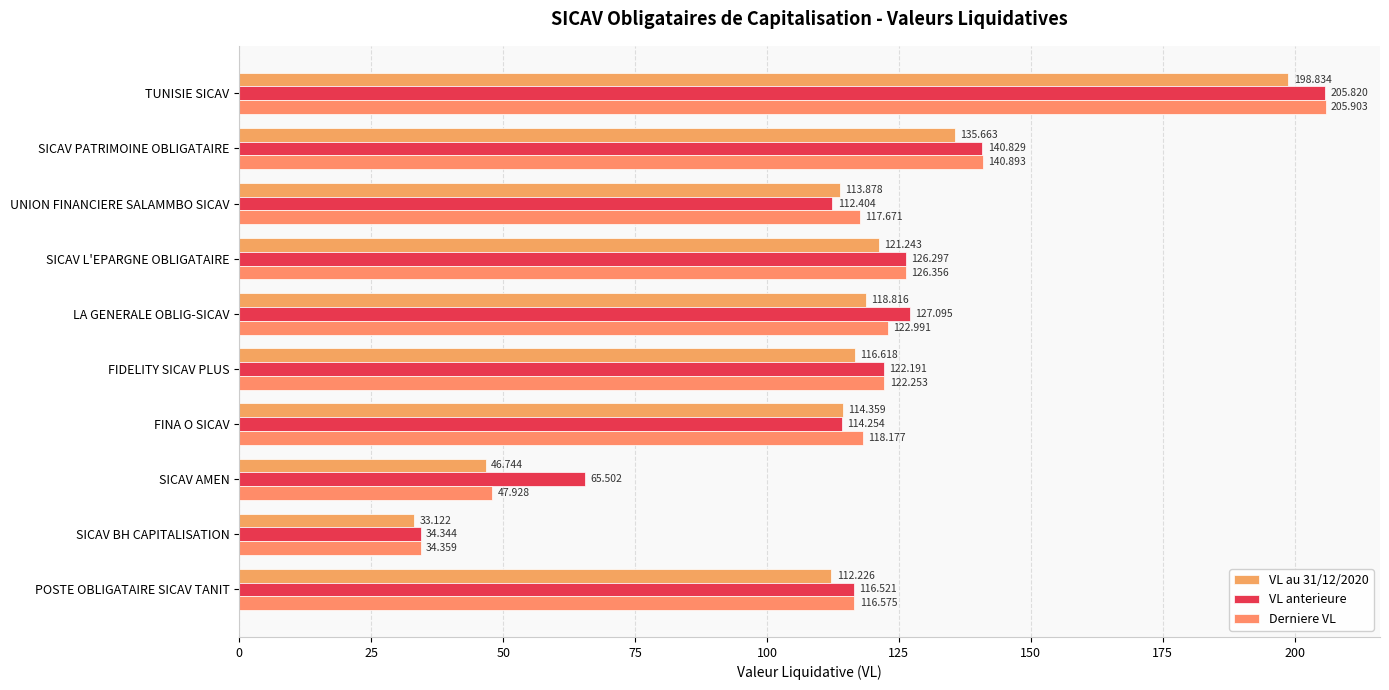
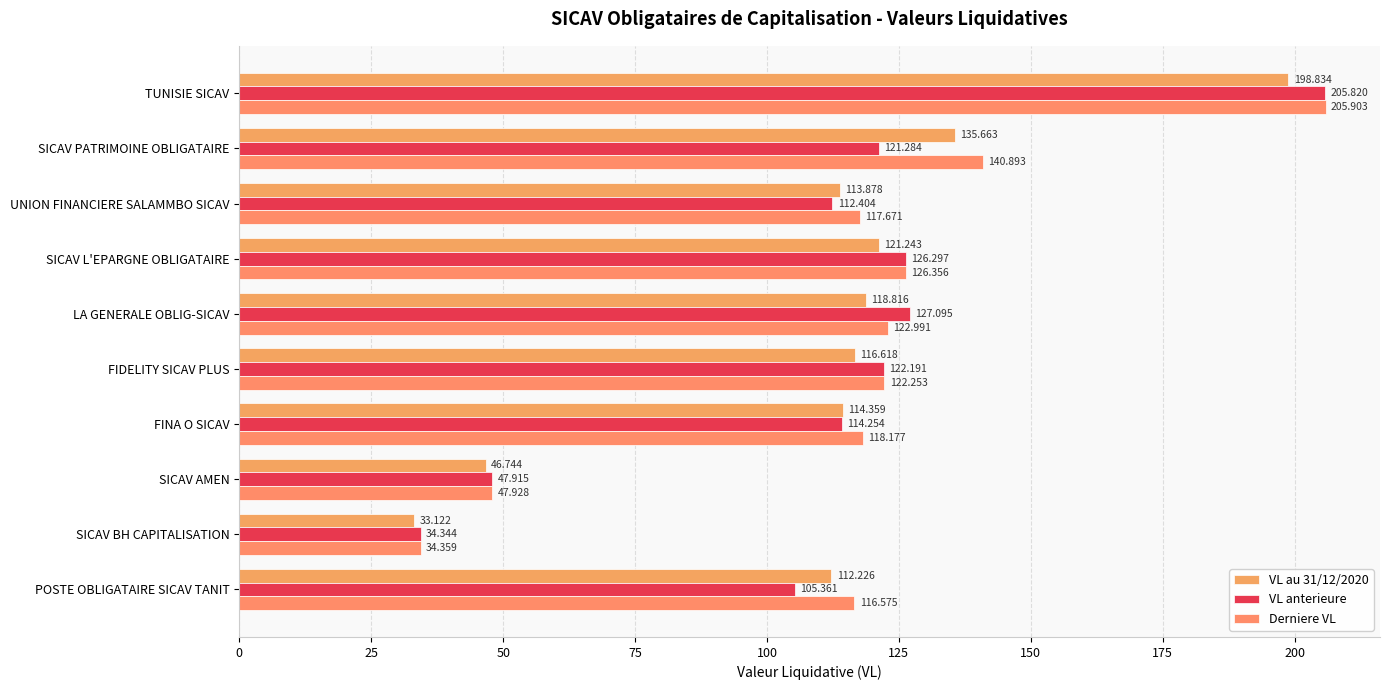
  {
    "VL anterieure": {
      "TUNISIE SICAV": 205.820,
-     "SICAV PATRIMOINE OBLIGATAIRE": 140.829,
+     "SICAV PATRIMOINE OBLIGATAIRE": 121.284,
      "UNION FINANCIERE SALAMMBO SICAV": 112.404,
      "SICAV L'EPARGNE OBLIGATAIRE": 126.297,
      "LA GENERALE OBLIG-SICAV": 127.095,
      "FIDELITY SICAV PLUS": 122.191,
      "FINA O SICAV": 114.254,
-     "SICAV AMEN": 65.502,
+     "SICAV AMEN": 47.915,
      "SICAV BH CAPITALISATION": 34.344,
-     "POSTE OBLIGATAIRE SICAV TANIT": 116.521
+     "POSTE OBLIGATAIRE SICAV TANIT": 105.361
    }
  }
